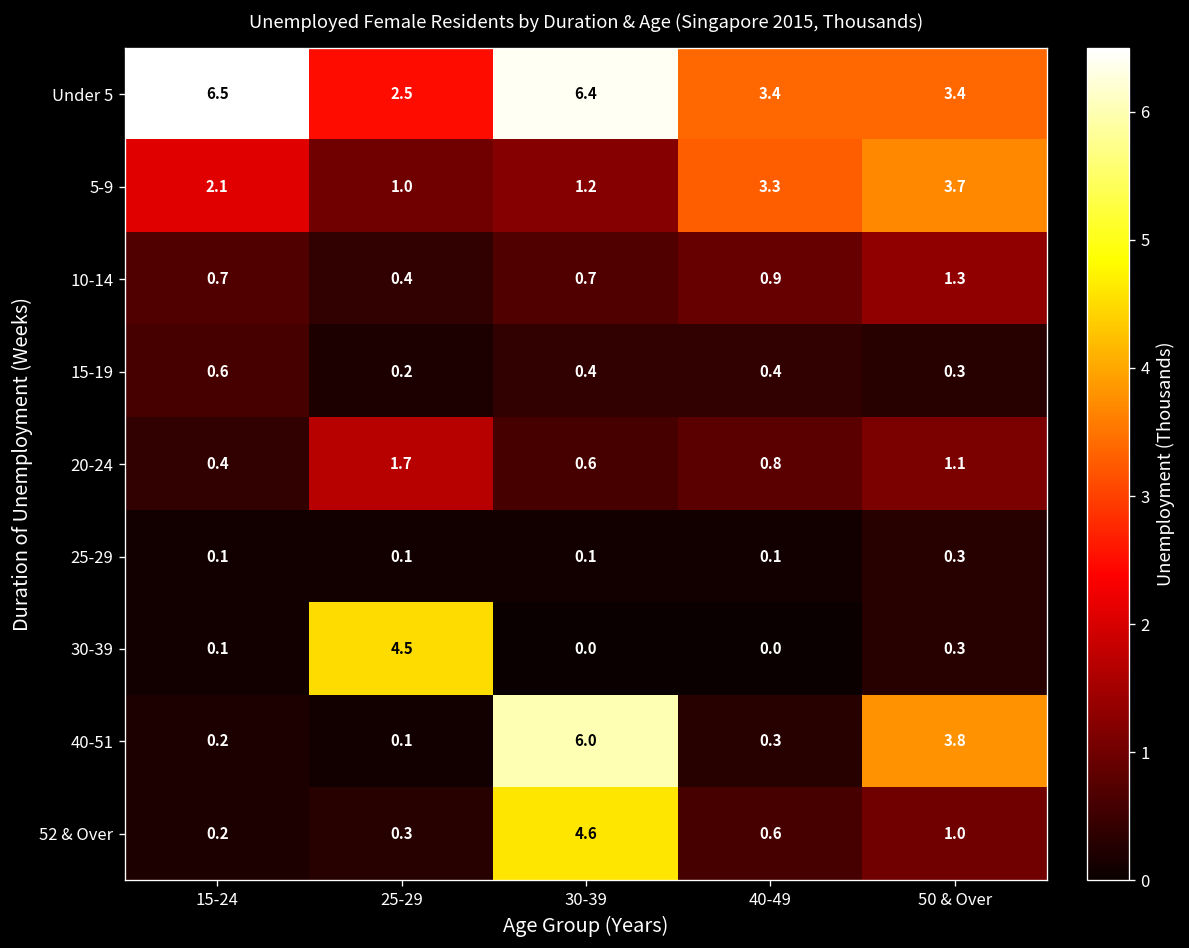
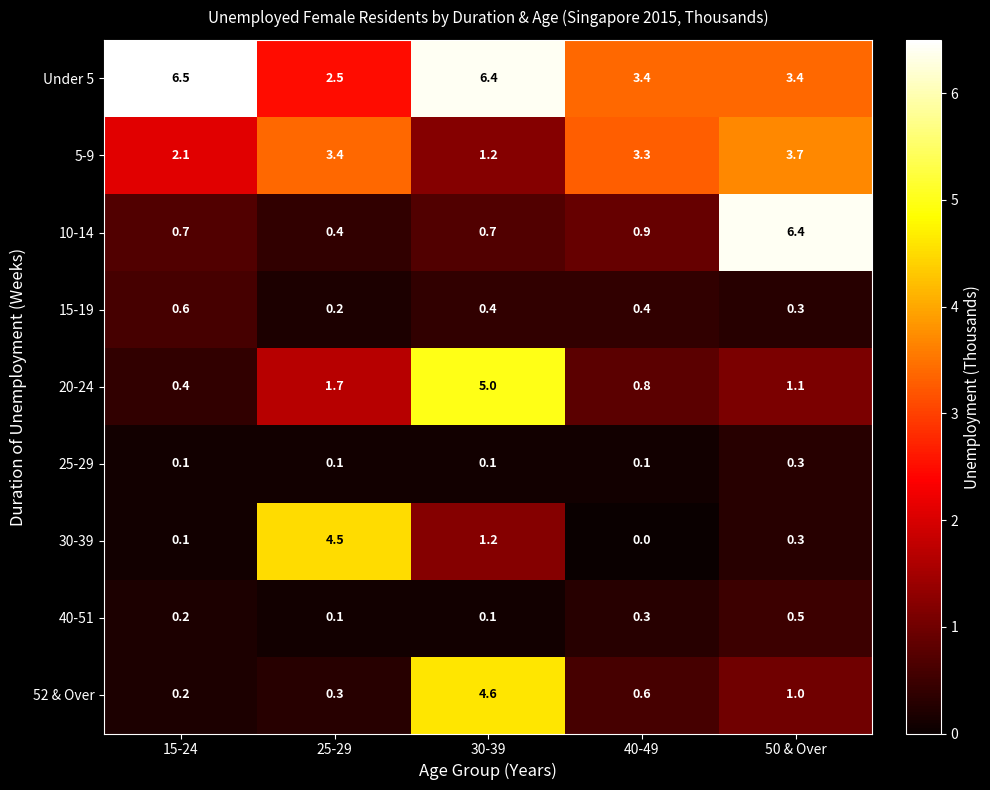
  {
    "Under 5": {
      "15-24": 6.5,
      "25-29": 2.5,
      "30-39": 6.4,
      "40-49": 3.4,
      "50 & Over": 3.4
    },
    "5-9": {
      "15-24": 2.1,
-     "25-29": 1.0,
+     "25-29": 3.4,
      "30-39": 1.2,
      "40-49": 3.3,
      "50 & Over": 3.7
    },
    "10-14": {
      "15-24": 0.7,
      "25-29": 0.4,
      "30-39": 0.7,
      "40-49": 0.9,
-     "50 & Over": 1.3
+     "50 & Over": 6.4
    },
    "15-19": {
      "15-24": 0.6,
      "25-29": 0.2,
      "30-39": 0.4,
      "40-49": 0.4,
      "50 & Over": 0.3
    },
    "20-24": {
      "15-24": 0.4,
      "25-29": 1.7,
-     "30-39": 0.6,
+     "30-39": 5.0,
      "40-49": 0.8,
      "50 & Over": 1.1
    },
    "25-29": {
      "15-24": 0.1,
      "25-29": 0.1,
      "30-39": 0.1,
      "40-49": 0.1,
      "50 & Over": 0.3
    },
    "30-39": {
      "15-24": 0.1,
      "25-29": 4.5,
-     "30-39": 0.0,
+     "30-39": 1.2,
      "40-49": 0.0,
      "50 & Over": 0.3
    },
    "40-51": {
      "15-24": 0.2,
      "25-29": 0.1,
-     "30-39": 6.0,
+     "30-39": 0.1,
      "40-49": 0.3,
-     "50 & Over": 3.8
+     "50 & Over": 0.5
    },
    "52 & Over": {
      "15-24": 0.2,
      "25-29": 0.3,
      "30-39": 4.6,
      "40-49": 0.6,
      "50 & Over": 1.0
    }
  }
